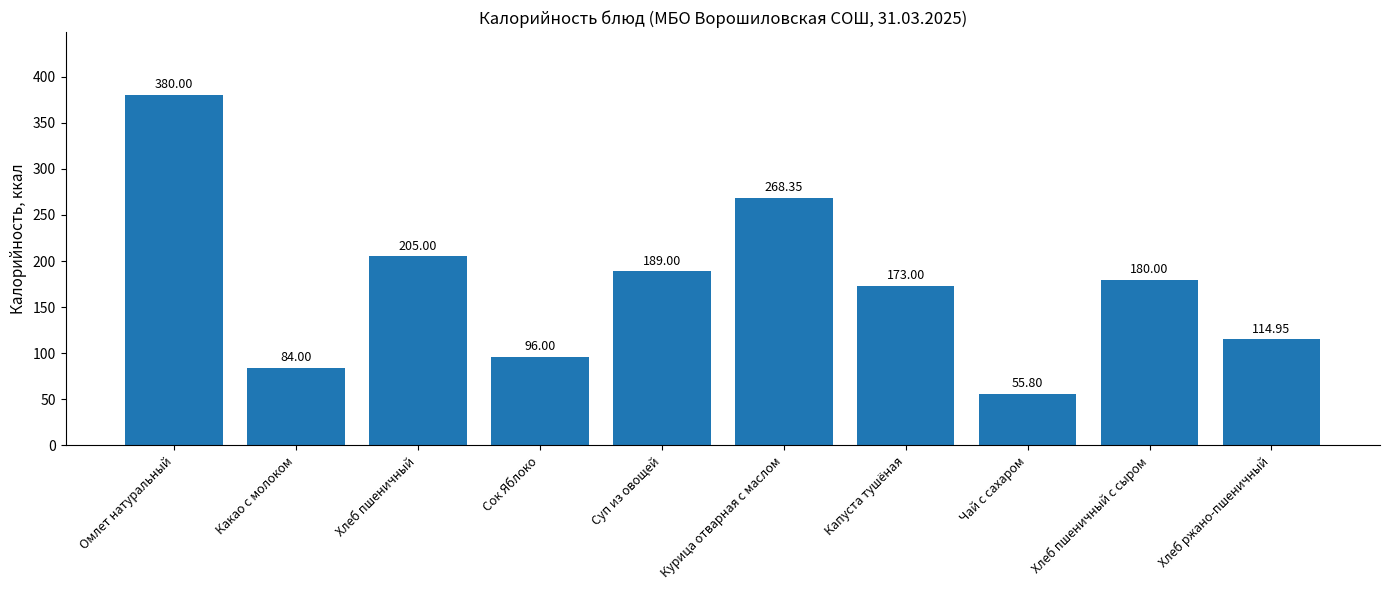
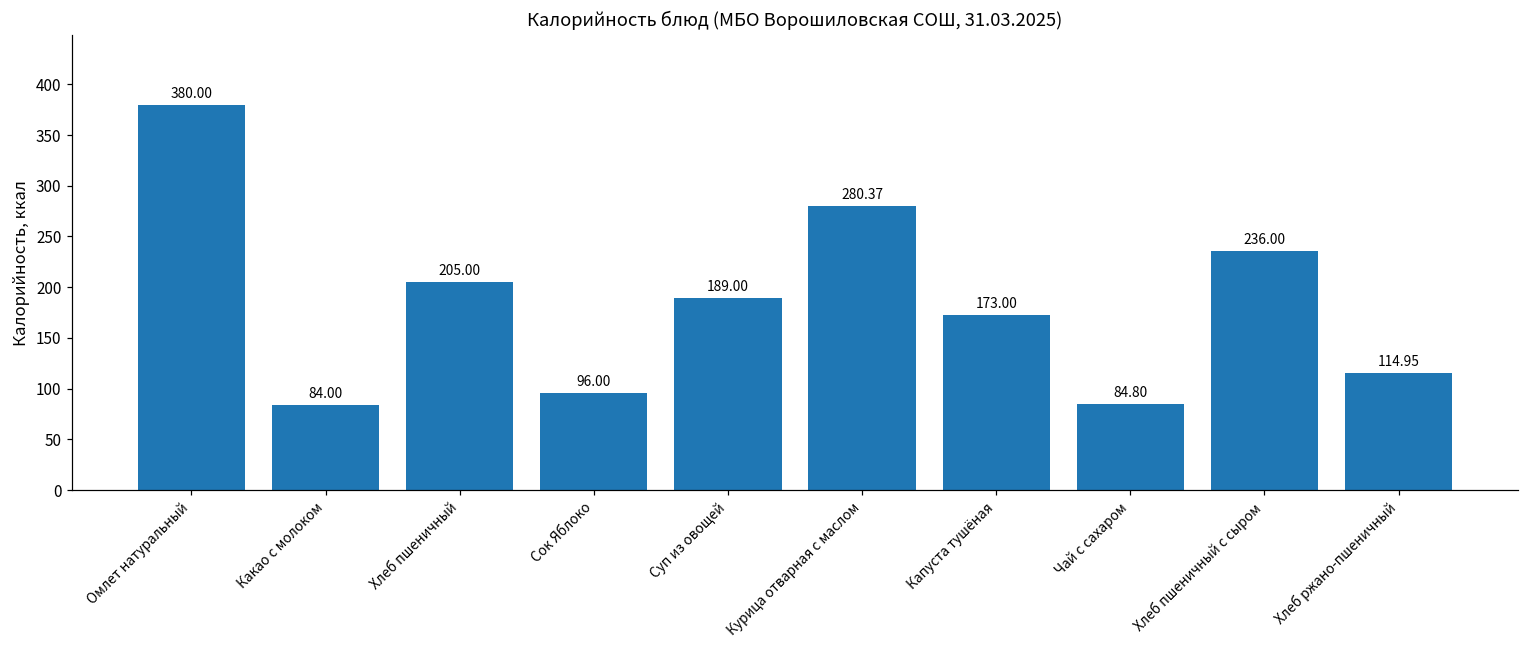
  {
    "Омлет натуральный": 380.00,
    "Какао с молоком": 84.00,
    "Хлеб пшеничный": 205.00,
    "Сок Яблоко": 96.00,
    "Суп из овощей": 189.00,
-   "Курица отварная с маслом": 268.35,
+   "Курица отварная с маслом": 280.37,
    "Капуста тушёная": 173.00,
-   "Чай с сахаром": 55.80,
-   "Хлеб пшеничный с сыром": 180.00,
+   "Чай с сахаром": 84.80,
+   "Хлеб пшеничный с сыром": 236.00,
    "Хлеб ржано-пшеничный": 114.95
  }
